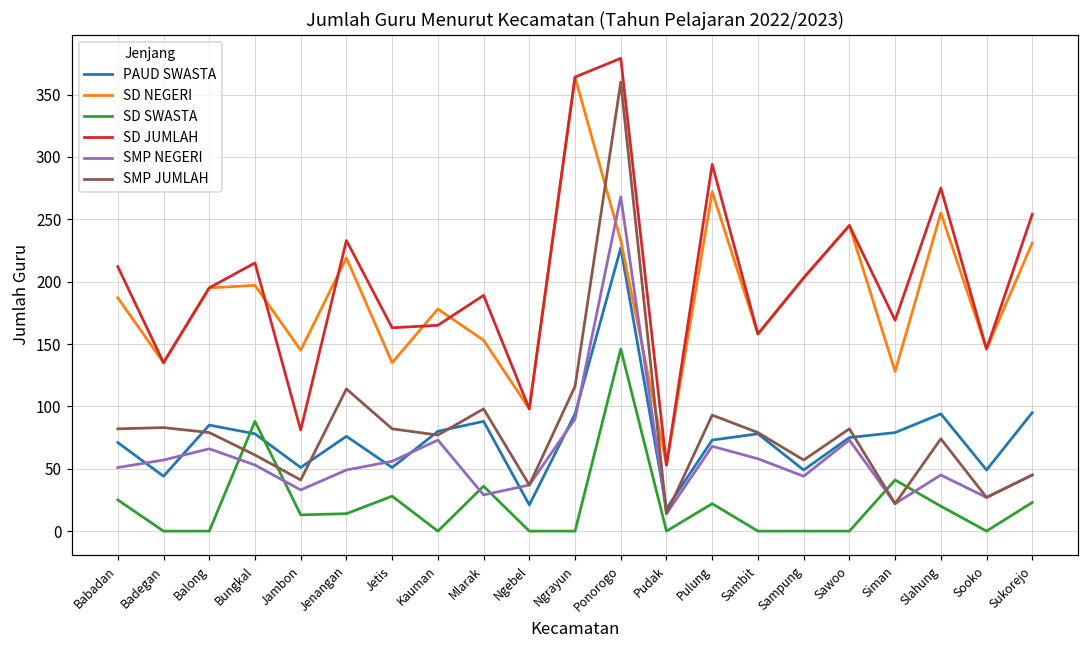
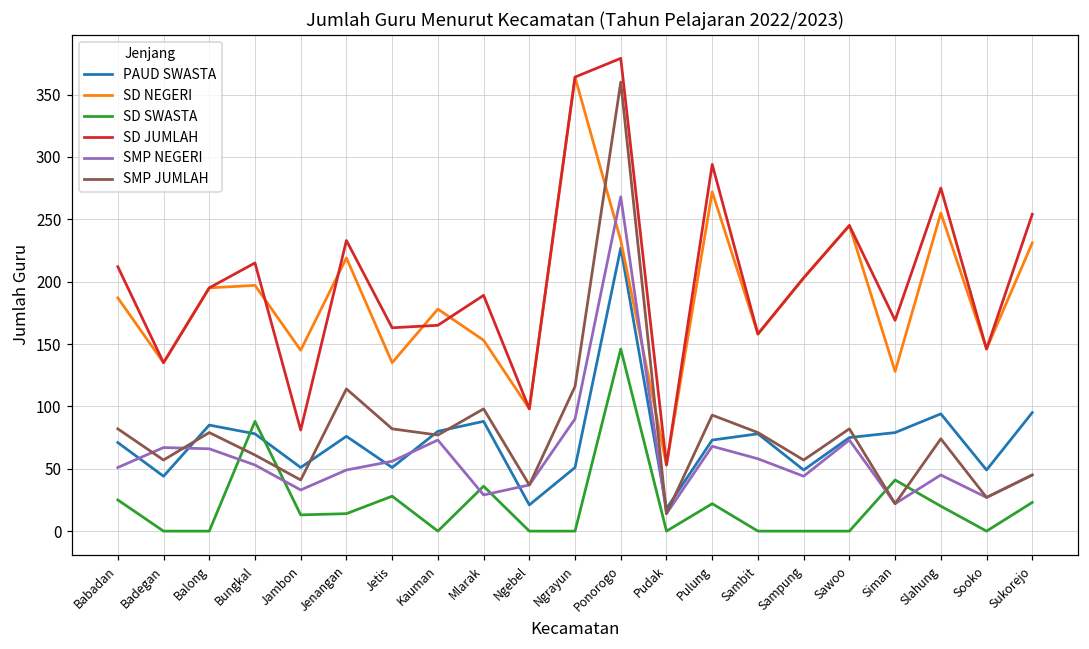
  {
    "PAUD SWASTA": {
      "Babadan": 71,
      "Badegan": 44,
      "Balong": 85,
      "Bungkal": 78,
      "Jambon": 51,
      "Jenangan": 76,
      "Jetis": 51,
      "Kauman": 80,
      "Mlarak": 88,
      "Ngebel": 21,
-     "Ngrayun": 94,
+     "Ngrayun": 51,
      "Ponorogo": 227,
      "Pudak": 18,
      "Pulung": 73,
      "Sampung": 49,
      "Siman": 79,
      "Slahung": 94,
      "Sooko": 49,
      "Sukorejo": 95
    },
    "SD NEGERI": {
      "Babadan": 187,
      "Bungkal": 197,
      "Jambon": 145,
      "Jenangan": 219,
      "Jetis": 135,
      "Kauman": 178,
      "Mlarak": 153,
      "Ponorogo": 233,
      "Pulung": 272,
      "Siman": 128,
      "Slahung": 255,
      "Sukorejo": 231
    },
    "SD SWASTA": {
      "Babadan": 25,
      "Badegan": 0,
      "Balong": 0,
      "Bungkal": 88,
      "Jambon": 13,
      "Jenangan": 14,
      "Jetis": 28,
      "Kauman": 0,
      "Mlarak": 36,
      "Ngebel": 0,
      "Ngrayun": 0,
      "Ponorogo": 146,
      "Pudak": 0,
      "Pulung": 22,
      "Sambit": 0,
      "Sampung": 0,
      "Sawoo": 0,
      "Siman": 41,
      "Slahung": 20,
      "Sooko": 0,
      "Sukorejo": 23
    },
    "SD JUMLAH": {
      "Babadan": 212,
      "Bungkal": 215,
      "Jambon": 81,
      "Jenangan": 233,
      "Jetis": 163,
      "Kauman": 165,
      "Mlarak": 189,
      "Ponorogo": 379,
      "Pulung": 294,
      "Siman": 169,
      "Slahung": 275,
      "Sukorejo": 254
    },
    "SMP NEGERI": {
      "Babadan": 51,
-     "Badegan": 57,
+     "Badegan": 67,
      "Balong": 66,
      "Bungkal": 53,
      "Jambon": 33,
      "Jenangan": 49,
      "Jetis": 56,
      "Kauman": 73,
      "Mlarak": 29,
      "Ngrayun": 90,
      "Ponorogo": 268,
      "Pulung": 68,
      "Sambit": 58,
      "Sampung": 44,
      "Slahung": 45
    },
    "SMP JUMLAH": {
      "Babadan": 82,
-     "Badegan": 83,
+     "Badegan": 57,
      "Balong": 79,
      "Bungkal": 61,
      "Jambon": 41,
      "Jenangan": 114,
      "Jetis": 82,
      "Kauman": 77,
      "Mlarak": 98,
      "Ngrayun": 116,
      "Ponorogo": 360,
      "Pulung": 93,
      "Sampung": 57,
      "Sawoo": 82,
      "Slahung": 74
    }
  }
